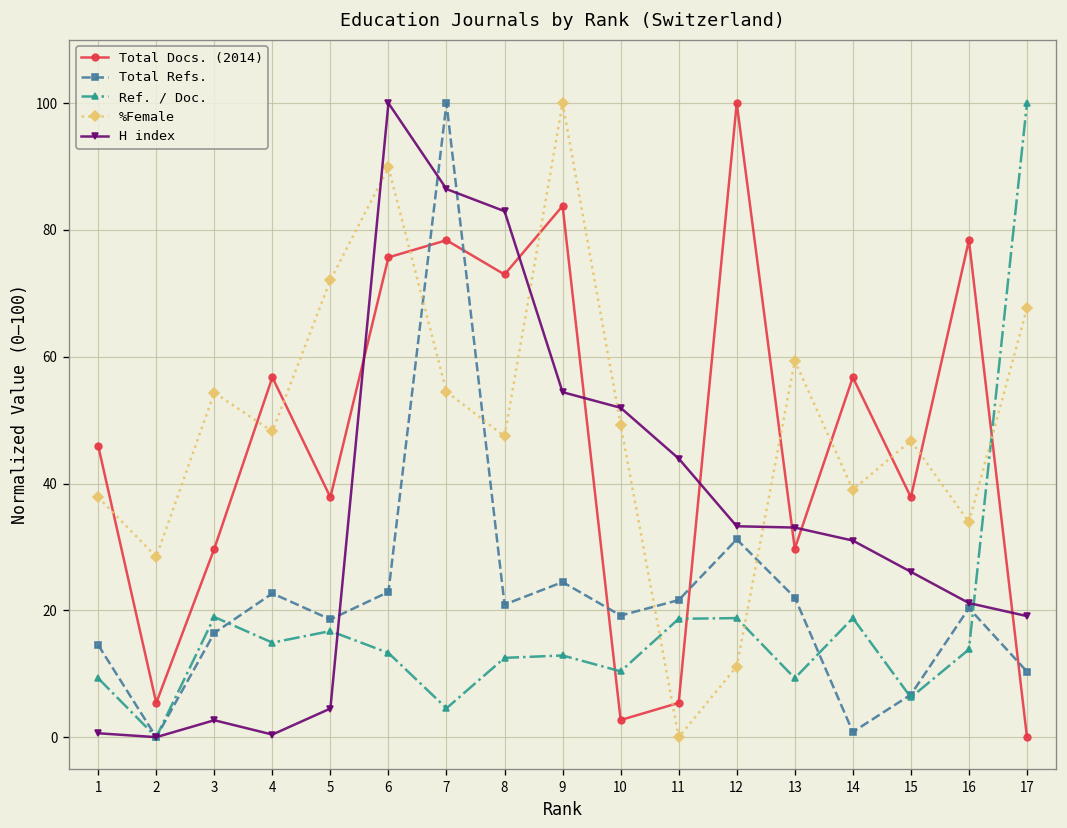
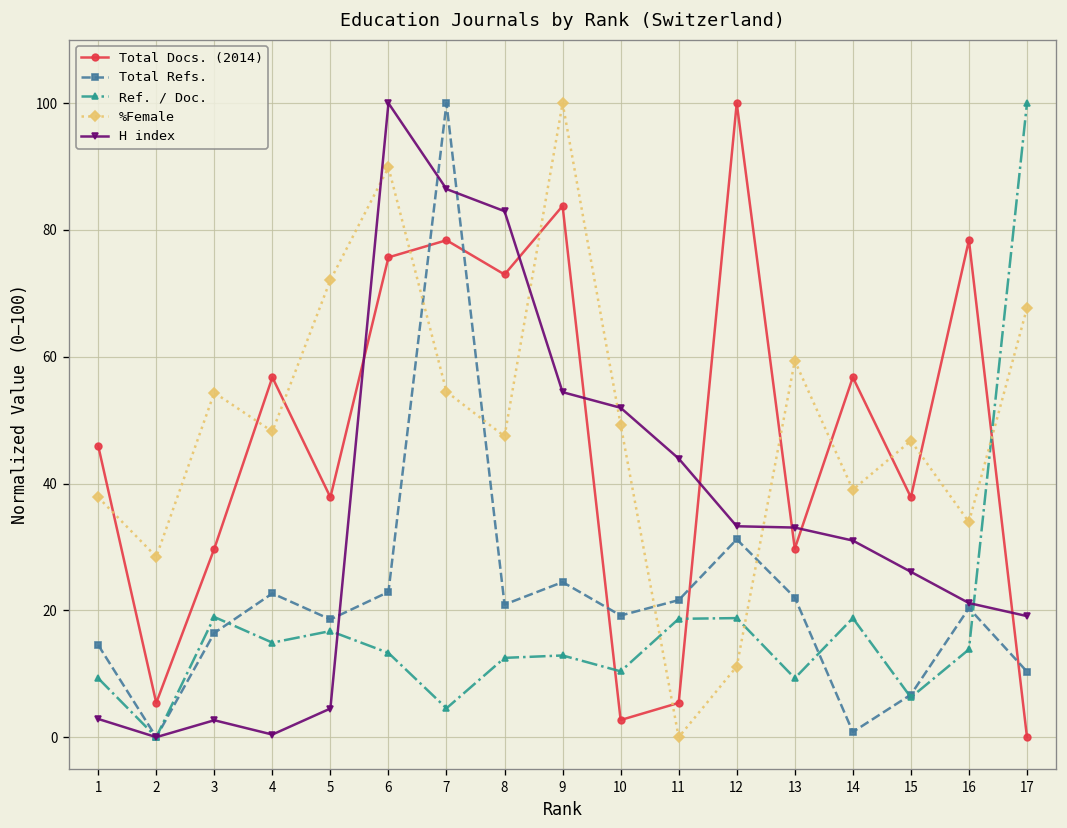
  {
    "Total Docs. (2014)": {
      "1": 46,
      "2": 5,
      "3": 30,
      "4": 57,
      "5": 38,
      "6": 76,
      "7": 78,
      "8": 73,
      "9": 84,
      "10": 3,
      "11": 5,
      "12": 100,
      "13": 30,
      "14": 57,
      "15": 38,
      "16": 78,
      "17": 0
    },
    "%Female": {
      "1": 38,
      "2": 28,
      "3": 54,
      "4": 48,
      "5": 72,
      "6": 90,
      "7": 54,
      "8": 47,
      "9": 100,
      "10": 49,
      "11": 0,
      "12": 11,
      "13": 59,
      "14": 39,
      "15": 47,
      "16": 34,
      "17": 68
    },
    "H index": {
-     "1": 1,
+     "1": 3,
      "3": 3,
      "4": 0,
      "5": 5,
      "6": 100,
      "7": 86,
      "8": 83,
      "9": 54,
      "10": 52,
      "11": 44,
      "12": 33,
      "13": 33,
      "14": 31,
      "15": 26,
      "16": 21,
      "17": 19
    }
  }
